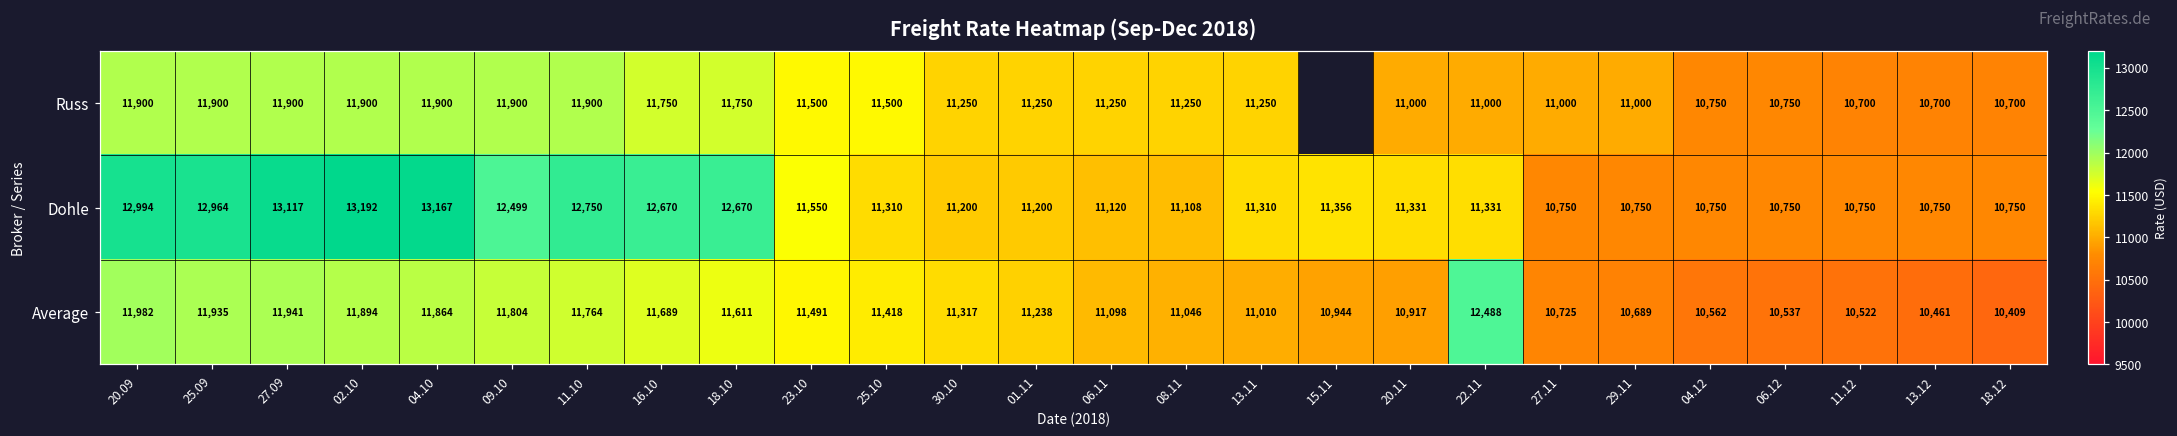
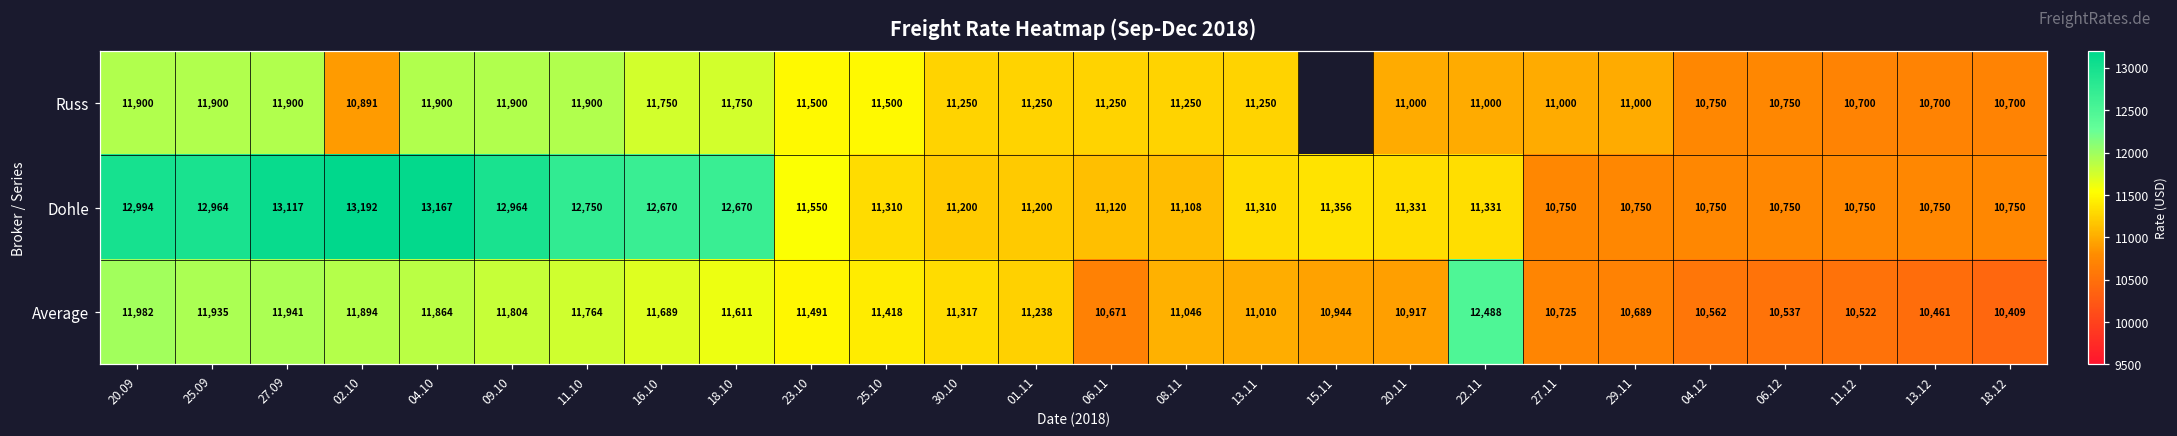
  {
    "Russ": {
      "20.09": "11,900",
      "25.09": "11,900",
      "27.09": "11,900",
-     "02.10": "11,900",
+     "02.10": "10,891",
      "04.10": "11,900",
      "09.10": "11,900",
      "11.10": "11,900",
      "16.10": "11,750",
      "18.10": "11,750",
      "23.10": "11,500",
      "25.10": "11,500",
      "30.10": "11,250",
      "01.11": "11,250",
      "06.11": "11,250",
      "08.11": "11,250",
      "13.11": "11,250",
      "20.11": "11,000",
      "22.11": "11,000",
      "27.11": "11,000",
      "29.11": "11,000",
      "04.12": "10,750",
      "06.12": "10,750",
      "11.12": "10,700",
      "13.12": "10,700",
      "18.12": "10,700"
    },
    "Dohle": {
      "20.09": "12,994",
      "25.09": "12,964",
      "27.09": "13,117",
      "02.10": "13,192",
      "04.10": "13,167",
-     "09.10": "12,499",
+     "09.10": "12,964",
      "11.10": "12,750",
      "16.10": "12,670",
      "18.10": "12,670",
      "23.10": "11,550",
      "25.10": "11,310",
      "30.10": "11,200",
      "01.11": "11,200",
      "06.11": "11,120",
      "08.11": "11,108",
      "13.11": "11,310",
      "15.11": "11,356",
      "20.11": "11,331",
      "22.11": "11,331",
      "27.11": "10,750",
      "29.11": "10,750",
      "04.12": "10,750",
      "06.12": "10,750",
      "11.12": "10,750",
      "13.12": "10,750",
      "18.12": "10,750"
    },
    "Average": {
      "20.09": "11,982",
      "25.09": "11,935",
      "27.09": "11,941",
      "02.10": "11,894",
      "04.10": "11,864",
      "09.10": "11,804",
      "11.10": "11,764",
      "16.10": "11,689",
      "18.10": "11,611",
      "23.10": "11,491",
      "25.10": "11,418",
      "30.10": "11,317",
      "01.11": "11,238",
-     "06.11": "11,098",
+     "06.11": "10,671",
      "08.11": "11,046",
      "13.11": "11,010",
      "15.11": "10,944",
      "20.11": "10,917",
      "22.11": "12,488",
      "27.11": "10,725",
      "29.11": "10,689",
      "04.12": "10,562",
      "06.12": "10,537",
      "11.12": "10,522",
      "13.12": "10,461",
      "18.12": "10,409"
    }
  }
